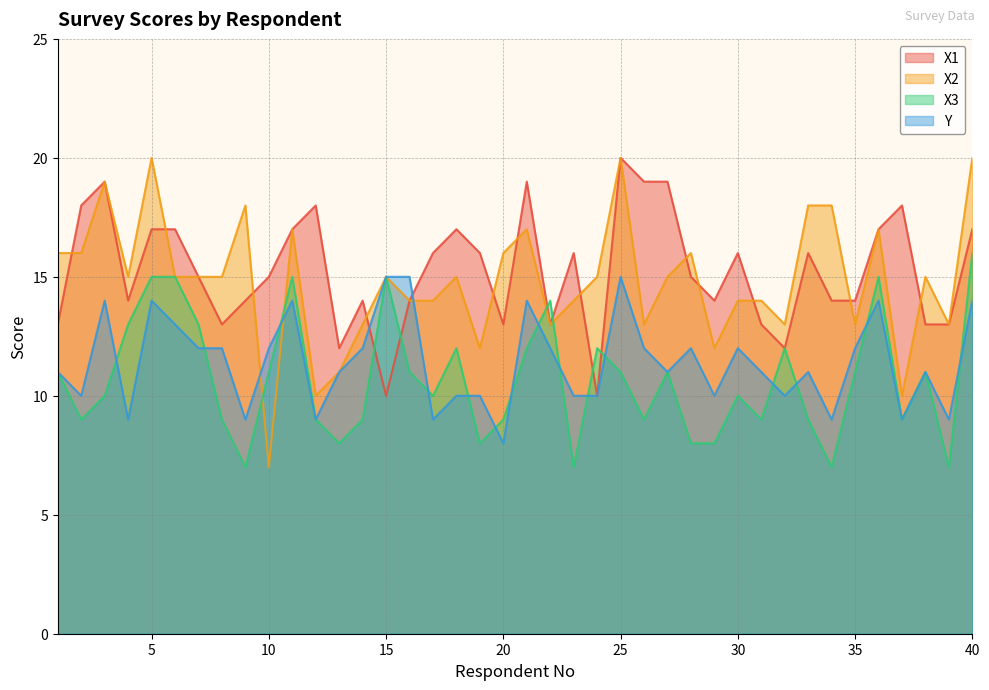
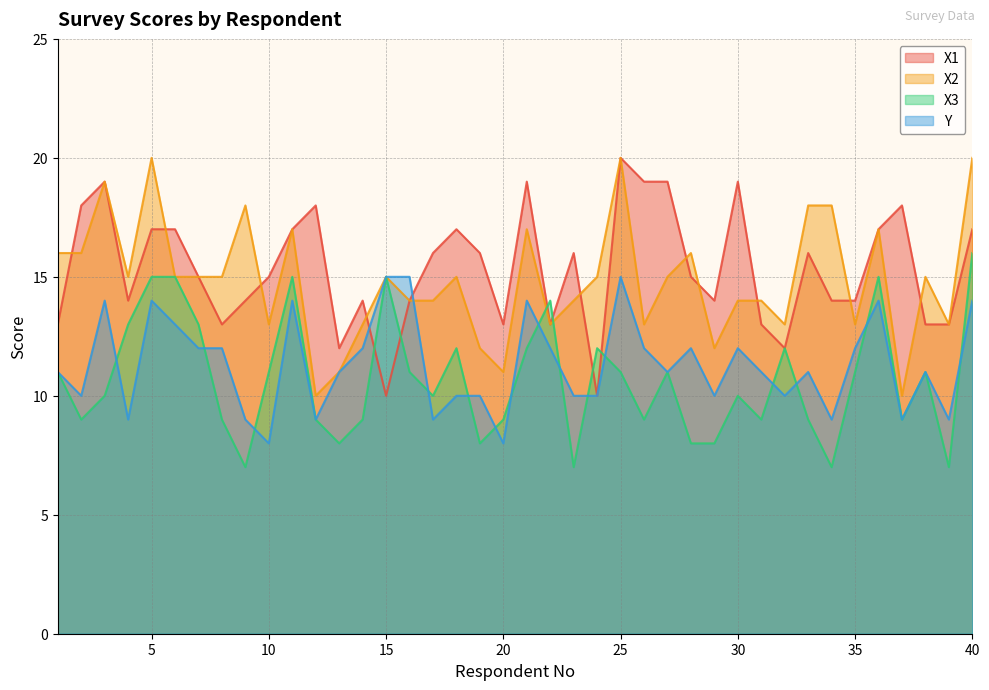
  {
    "X1": {
      "5": 17,
      "10": 15,
      "15": 10,
      "20": 13,
-     "30": 16,
+     "30": 19,
      "35": 14,
      "40": 17
    },
    "X2": {
      "5": 20,
-     "10": 7,
-     "20": 16,
+     "10": 13,
+     "20": 11,
      "30": 14,
      "35": 13,
      "40": 20
    },
    "X3": {
      "5": 15,
      "10": 11,
      "20": 9,
      "25": 11,
      "30": 10,
      "35": 11,
      "40": 16
    },
    "Y": {
      "5": 14,
-     "10": 12,
+     "10": 8,
      "20": 8,
      "25": 15,
      "30": 12,
      "35": 12,
      "40": 14
    }
  }
